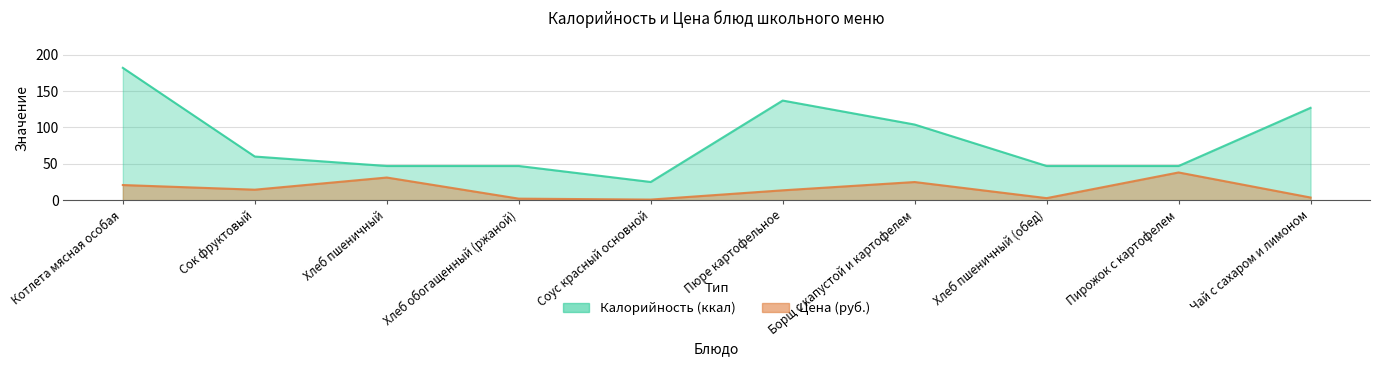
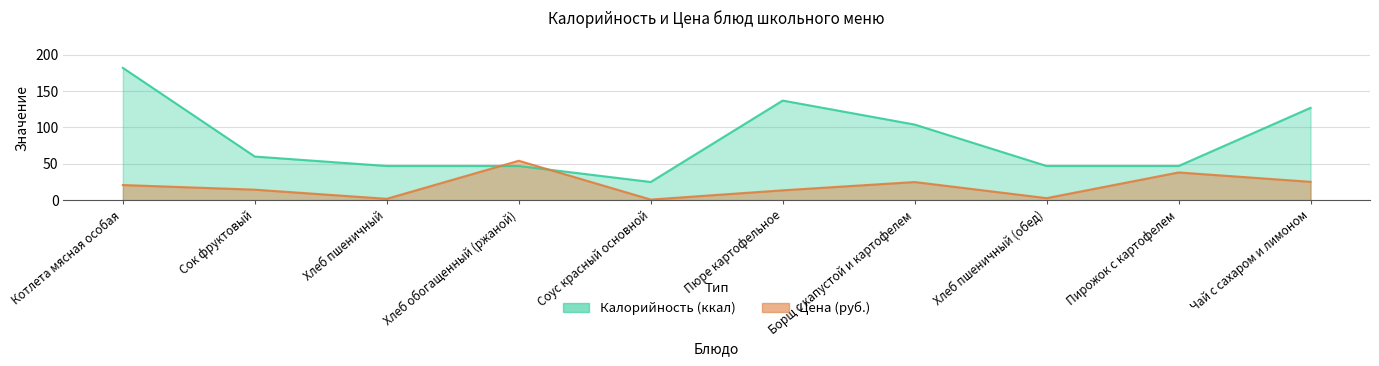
  {
    "Цена (руб.)": {
      "Котлета мясная особая": 20,
      "Сок фруктовый": 10,
-     "Хлеб пшеничный": 30,
-     "Хлеб обогащенный (ржаной)": 0,
+     "Хлеб пшеничный": 0,
+     "Хлеб обогащенный (ржаной)": 50,
      "Соус красный основной": 0,
      "Пюре картофельное": 10,
      "Борщ с капустой и картофелем": 20,
      "Хлеб пшеничный (обед)": 0,
      "Пирожок с картофелем": 40,
-     "Чай с сахаром и лимоном": 0
+     "Чай с сахаром и лимоном": 30
    }
  }
